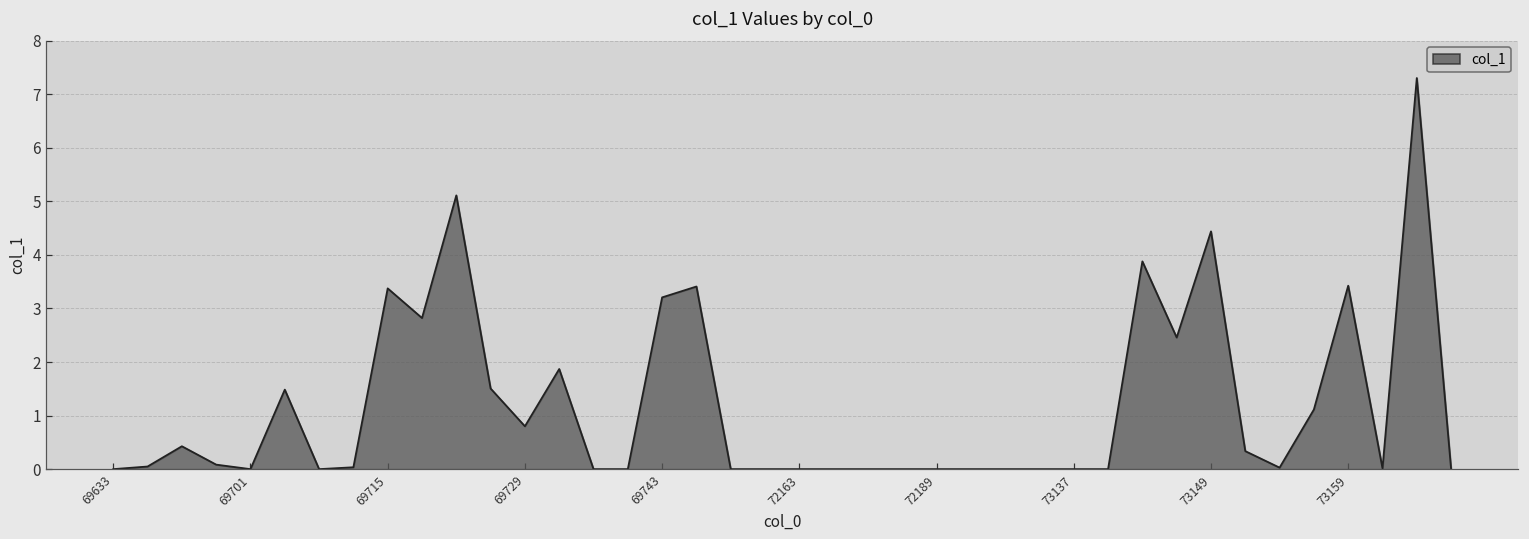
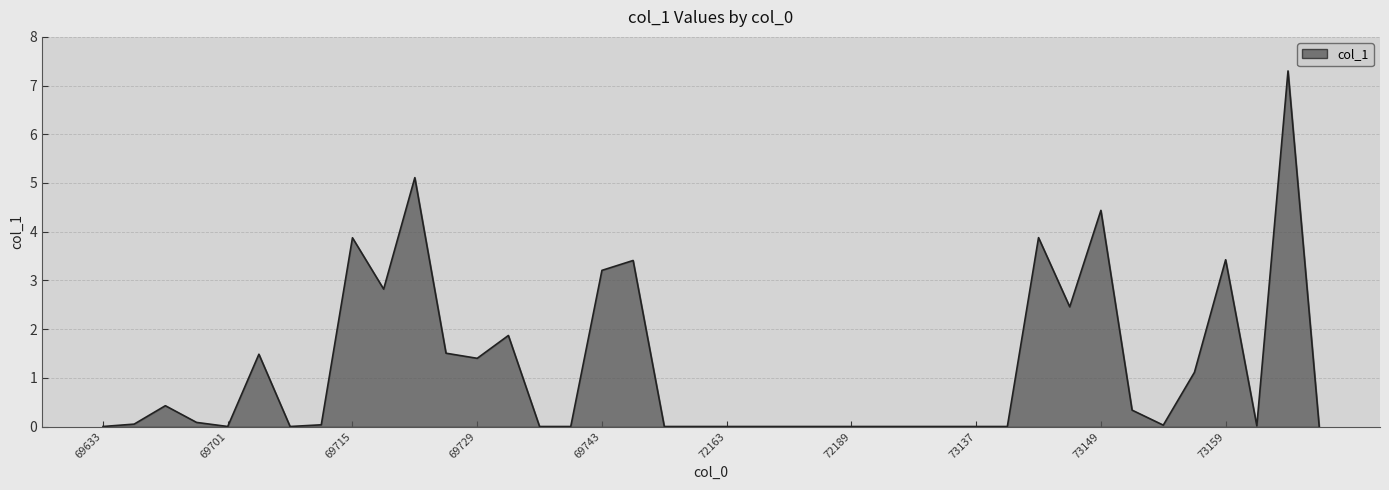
  {
    "69633": 0.0,
    "69701": 0.0,
-   "69715": 3.4,
-   "69729": 0.8,
+   "69715": 3.9,
+   "69729": 1.4,
    "69743": 3.2,
    "72163": 0.0,
    "72189": 0.0,
    "73137": 0.0,
    "73149": 4.4,
    "73159": 3.4
  }
